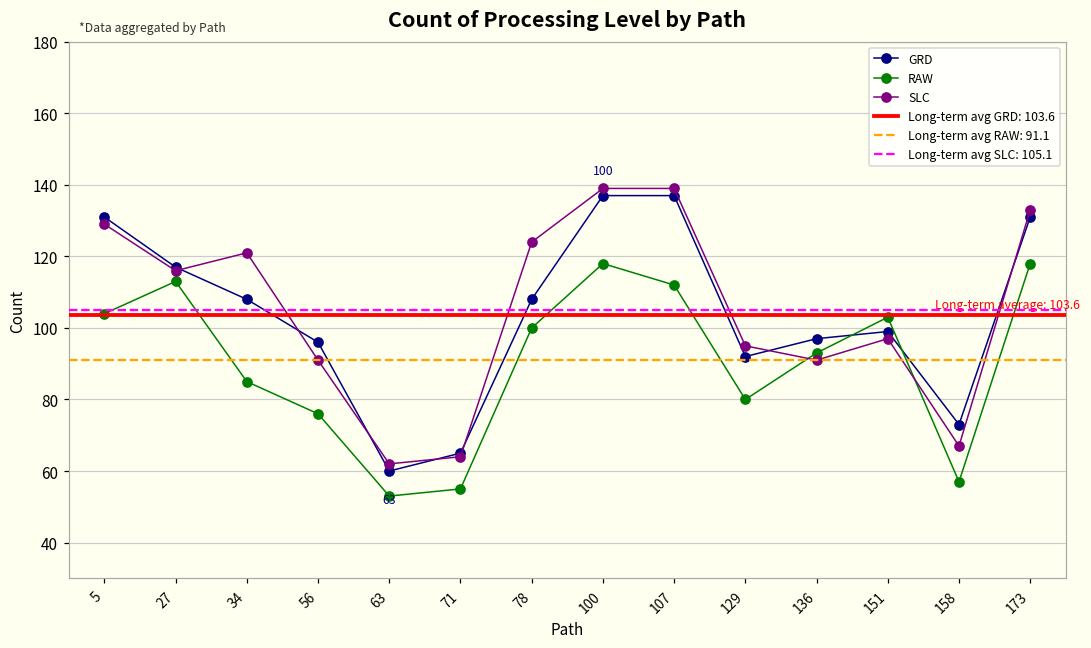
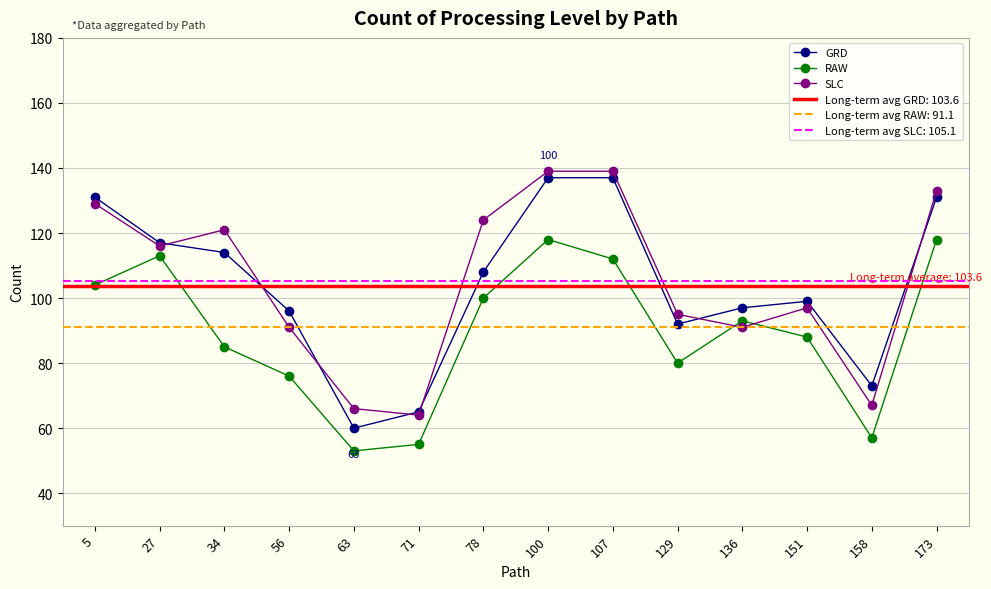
  {
    "GRD": {
      "5": 131,
      "27": 117,
-     "34": 108,
+     "34": 114,
      "56": 96,
      "63": 60,
      "71": 65,
      "78": 108,
      "100": 137,
      "107": 137,
      "129": 92,
      "136": 97,
      "151": 99,
      "158": 73,
      "173": 131
    },
    "RAW": {
      "5": 104,
      "27": 113,
      "34": 85,
      "56": 76,
      "71": 55,
      "78": 100,
      "100": 118,
      "107": 112,
      "129": 80,
      "136": 93,
-     "151": 103,
+     "151": 88,
      "158": 57,
      "173": 118
    },
    "SLC": {
      "5": 129,
      "27": 116,
      "34": 121,
      "56": 91,
-     "63": 62,
+     "63": 66,
      "71": 64,
      "78": 124,
      "107": 139,
      "129": 95,
      "136": 91,
      "151": 97,
      "158": 67,
      "173": 133
    }
  }
